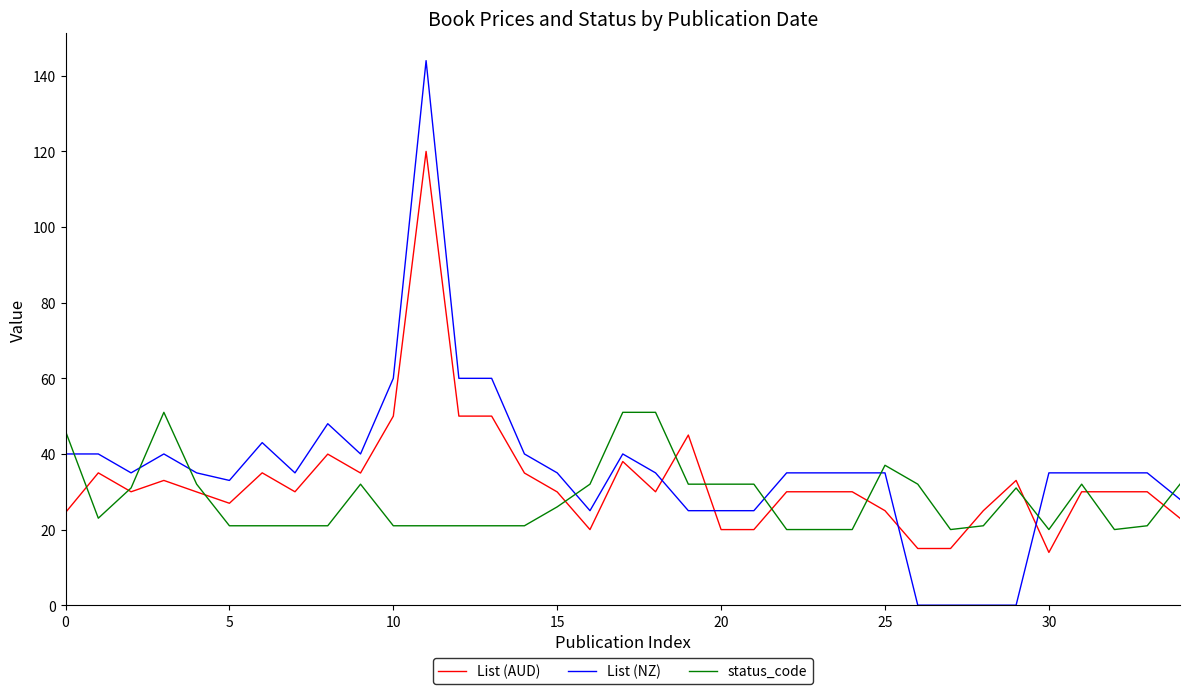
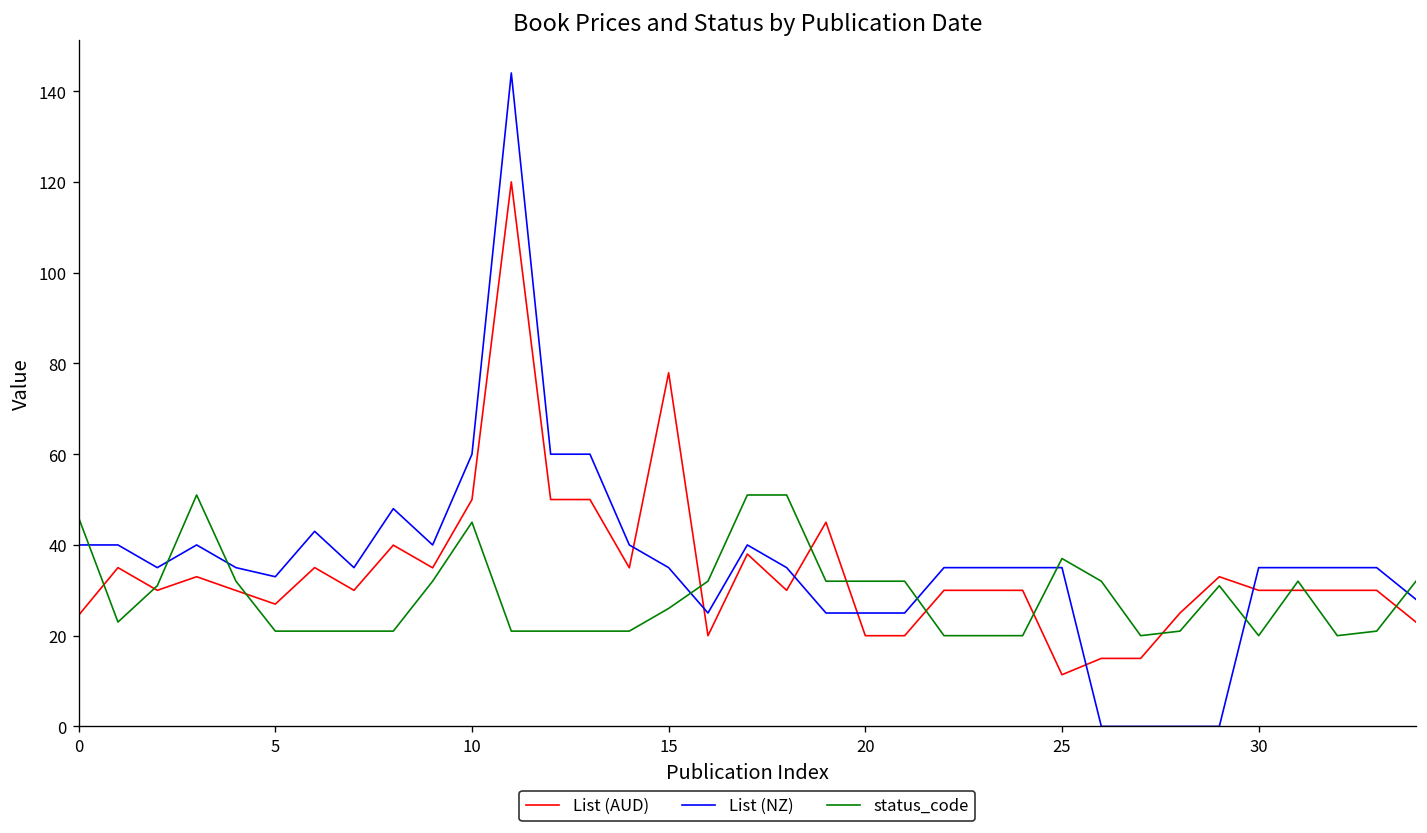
  {
    "List (AUD)": {
      "0": 25,
      "5": 27,
      "10": 50,
-     "15": 30,
+     "15": 78,
      "20": 20,
-     "25": 25,
-     "30": 14
+     "25": 11,
+     "30": 30
    },
    "List (NZ)": {
      "0": 40,
      "5": 33,
      "10": 60,
      "15": 35,
      "20": 25,
      "25": 35,
      "30": 35
    },
    "status_code": {
      "0": 46,
      "5": 21,
-     "10": 21,
+     "10": 45,
      "15": 26,
      "20": 32,
      "25": 37,
      "30": 20
    }
  }
